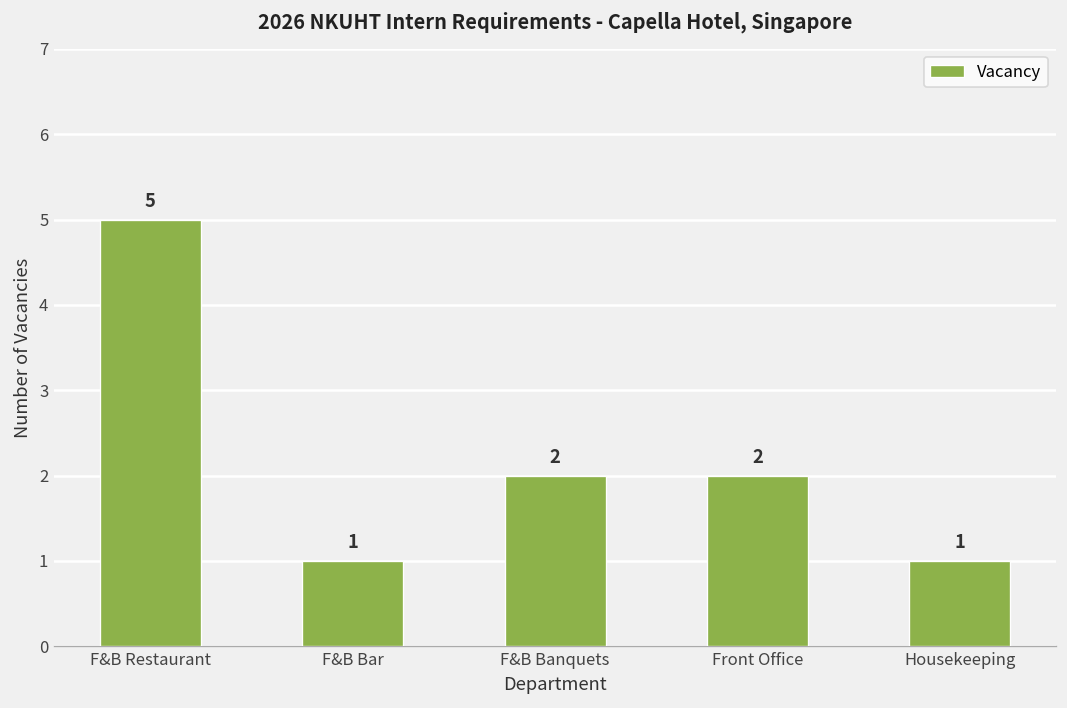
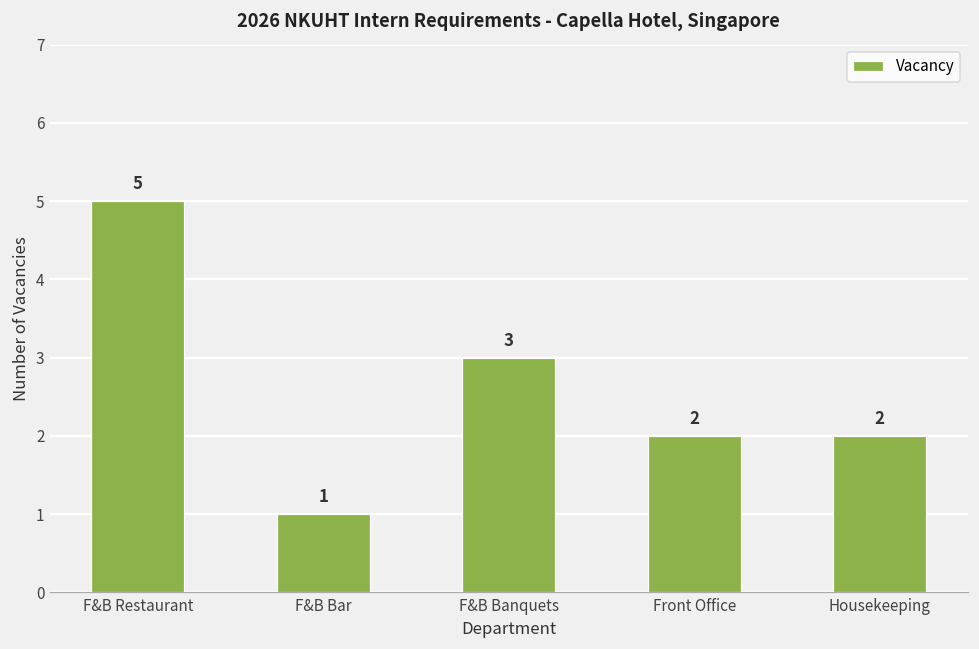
  {
    "F&B Restaurant": 5,
    "F&B Bar": 1,
-   "F&B Banquets": 2,
+   "F&B Banquets": 3,
    "Front Office": 2,
-   "Housekeeping": 1
+   "Housekeeping": 2
  }
